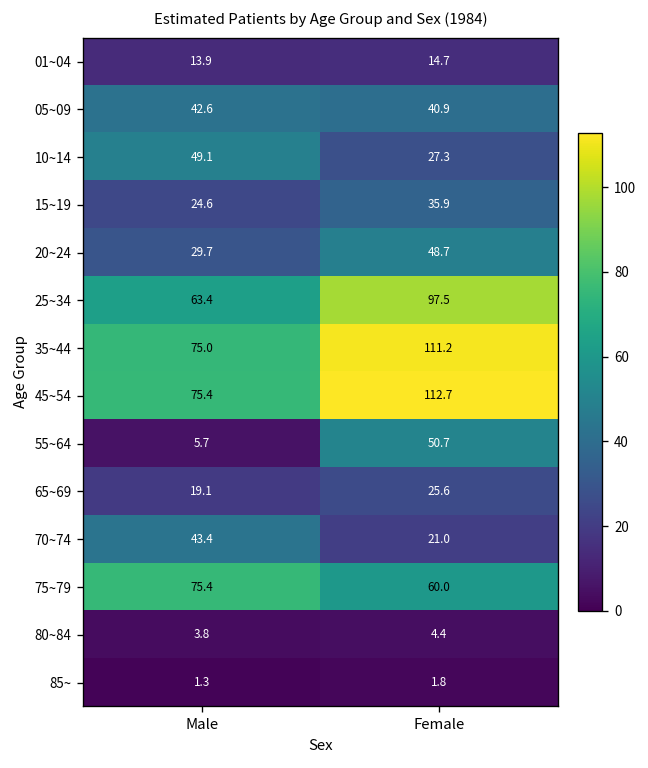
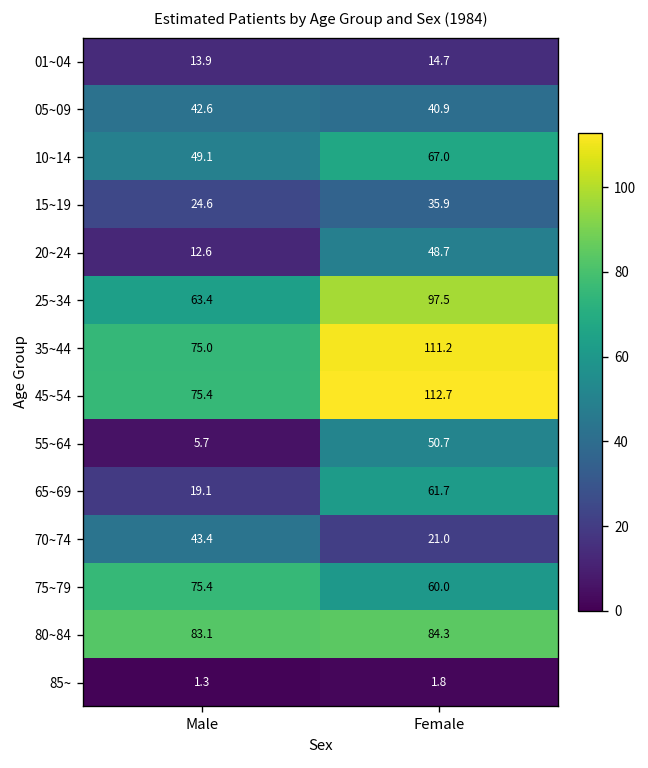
  {
    "01~04": {
      "Male": 13.9,
      "Female": 14.7
    },
    "05~09": {
      "Male": 42.6,
      "Female": 40.9
    },
    "10~14": {
      "Male": 49.1,
-     "Female": 27.3
+     "Female": 67.0
    },
    "15~19": {
      "Male": 24.6,
      "Female": 35.9
    },
    "20~24": {
-     "Male": 29.7,
+     "Male": 12.6,
      "Female": 48.7
    },
    "25~34": {
      "Male": 63.4,
      "Female": 97.5
    },
    "35~44": {
      "Male": 75.0,
      "Female": 111.2
    },
    "45~54": {
      "Male": 75.4,
      "Female": 112.7
    },
    "55~64": {
      "Male": 5.7,
      "Female": 50.7
    },
    "65~69": {
      "Male": 19.1,
-     "Female": 25.6
+     "Female": 61.7
    },
    "70~74": {
      "Male": 43.4,
      "Female": 21.0
    },
    "75~79": {
      "Male": 75.4,
      "Female": 60.0
    },
    "80~84": {
-     "Male": 3.8,
-     "Female": 4.4
+     "Male": 83.1,
+     "Female": 84.3
    },
    "85~": {
      "Male": 1.3,
      "Female": 1.8
    }
  }
